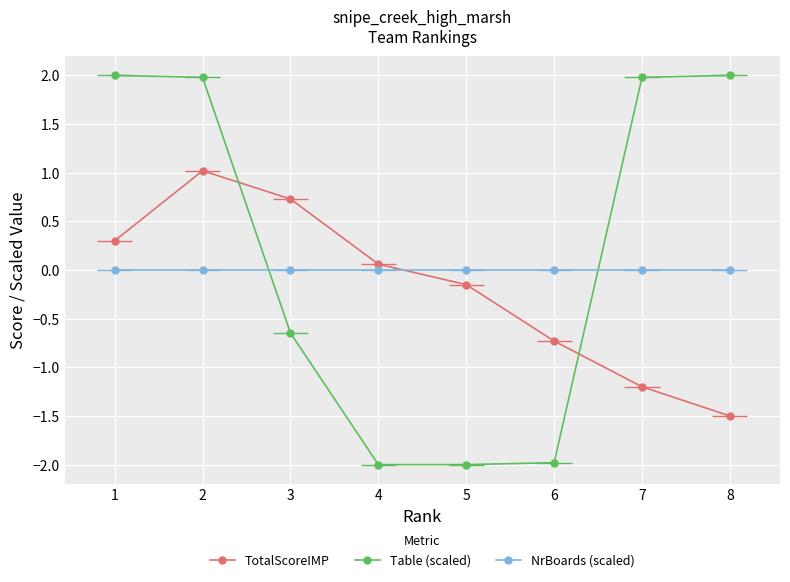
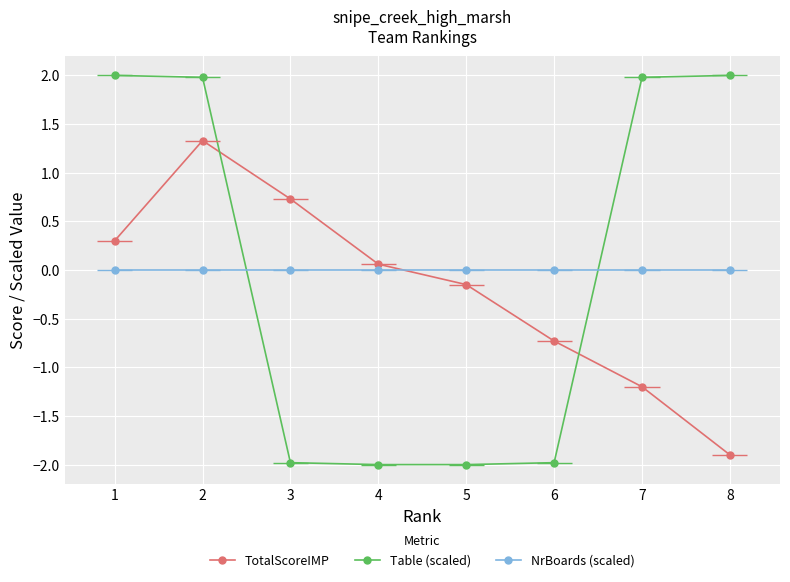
  {
    "TotalScoreIMP": {
      "1": 0.3,
-     "2": 1.0,
+     "2": 1.3,
      "3": 0.7,
      "4": 0.1,
      "5": -0.2,
      "6": -0.7,
      "7": -1.2,
-     "8": -1.5
+     "8": -1.9
    },
    "Table (scaled)": {
      "1": 2.0,
      "2": 2.0,
-     "3": -0.6,
+     "3": -2.0,
      "4": -2.0,
      "5": -2.0,
      "6": -2.0,
      "7": 2.0,
      "8": 2.0
    },
    "NrBoards (scaled)": {
      "1": 0.0,
      "2": 0.0,
      "3": 0.0,
      "4": 0.0,
      "5": 0.0,
      "6": 0.0,
      "7": 0.0,
      "8": 0.0
    }
  }
